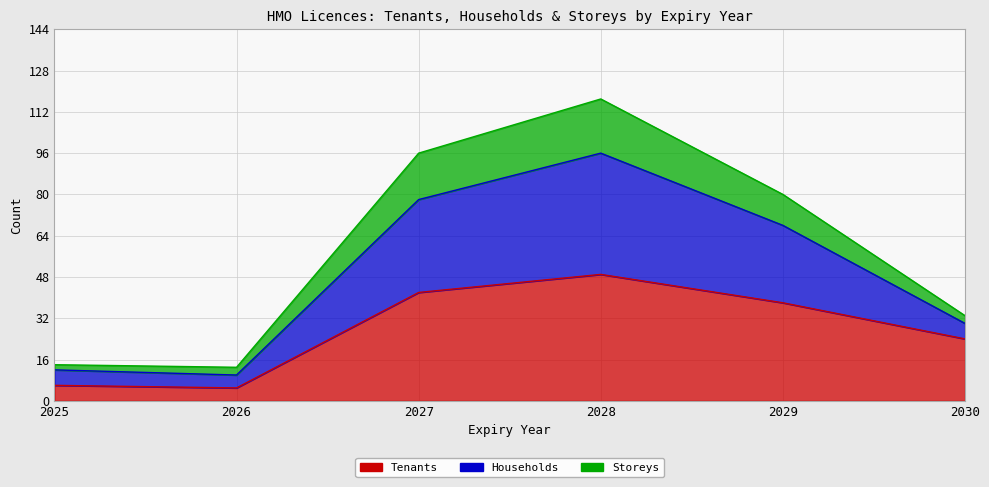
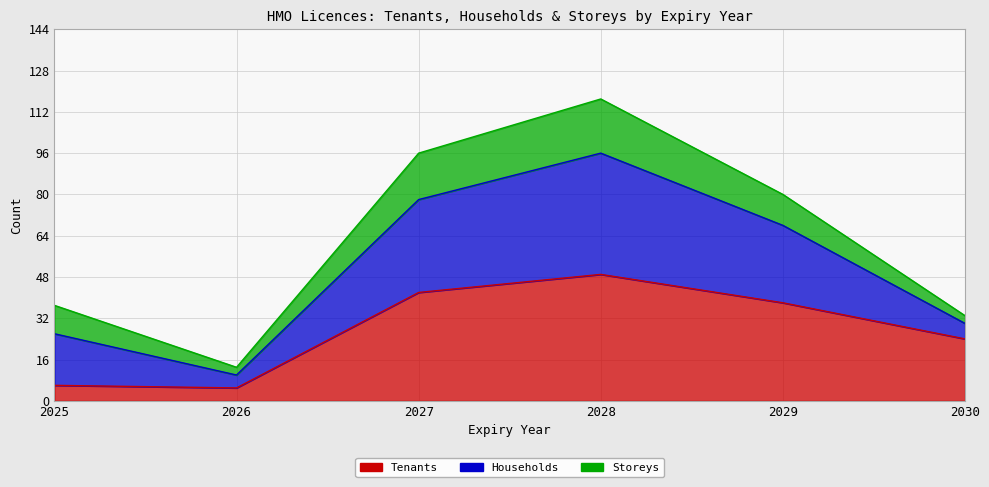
  {
    "Tenants": {
      "2025": 6,
      "2026": 5,
      "2027": 42,
      "2028": 49,
      "2029": 38,
      "2030": 24
    },
    "Households": {
-     "2025": 6,
+     "2025": 20,
      "2026": 5,
      "2027": 36,
      "2028": 47,
      "2029": 30,
      "2030": 6
    },
    "Storeys": {
-     "2025": 2,
+     "2025": 11,
      "2026": 3,
      "2027": 18,
      "2028": 21,
      "2029": 12,
      "2030": 3
    }
  }
